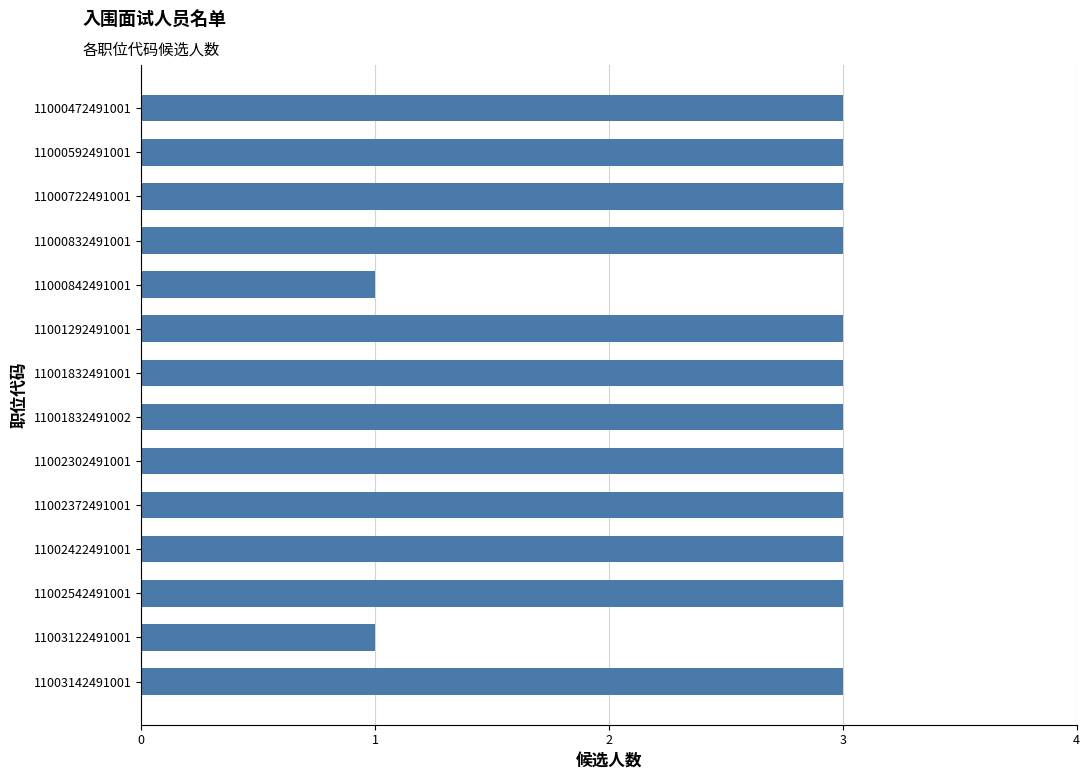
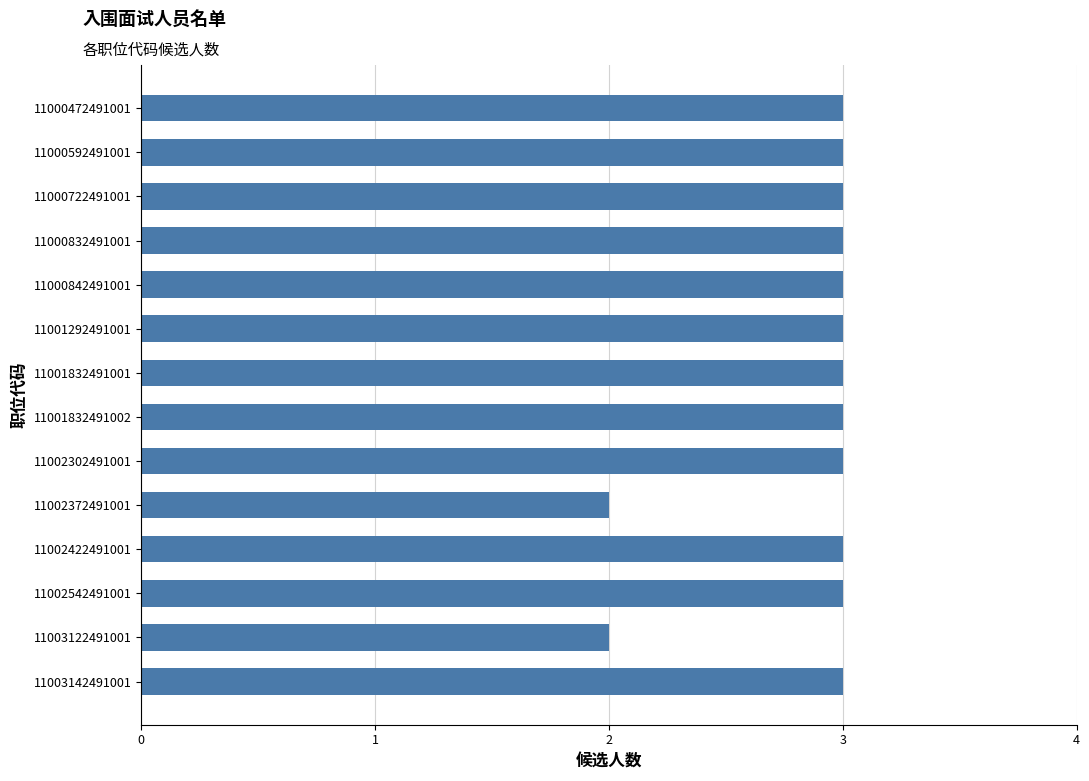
  {
    "11000472491001": 3,
    "11000592491001": 3,
    "11000722491001": 3,
    "11000832491001": 3,
-   "11000842491001": 1,
+   "11000842491001": 3,
    "11001292491001": 3,
    "11001832491001": 3,
    "11001832491002": 3,
    "11002302491001": 3,
-   "11002372491001": 3,
+   "11002372491001": 2,
    "11002422491001": 3,
    "11002542491001": 3,
-   "11003122491001": 1,
+   "11003122491001": 2,
    "11003142491001": 3
  }
